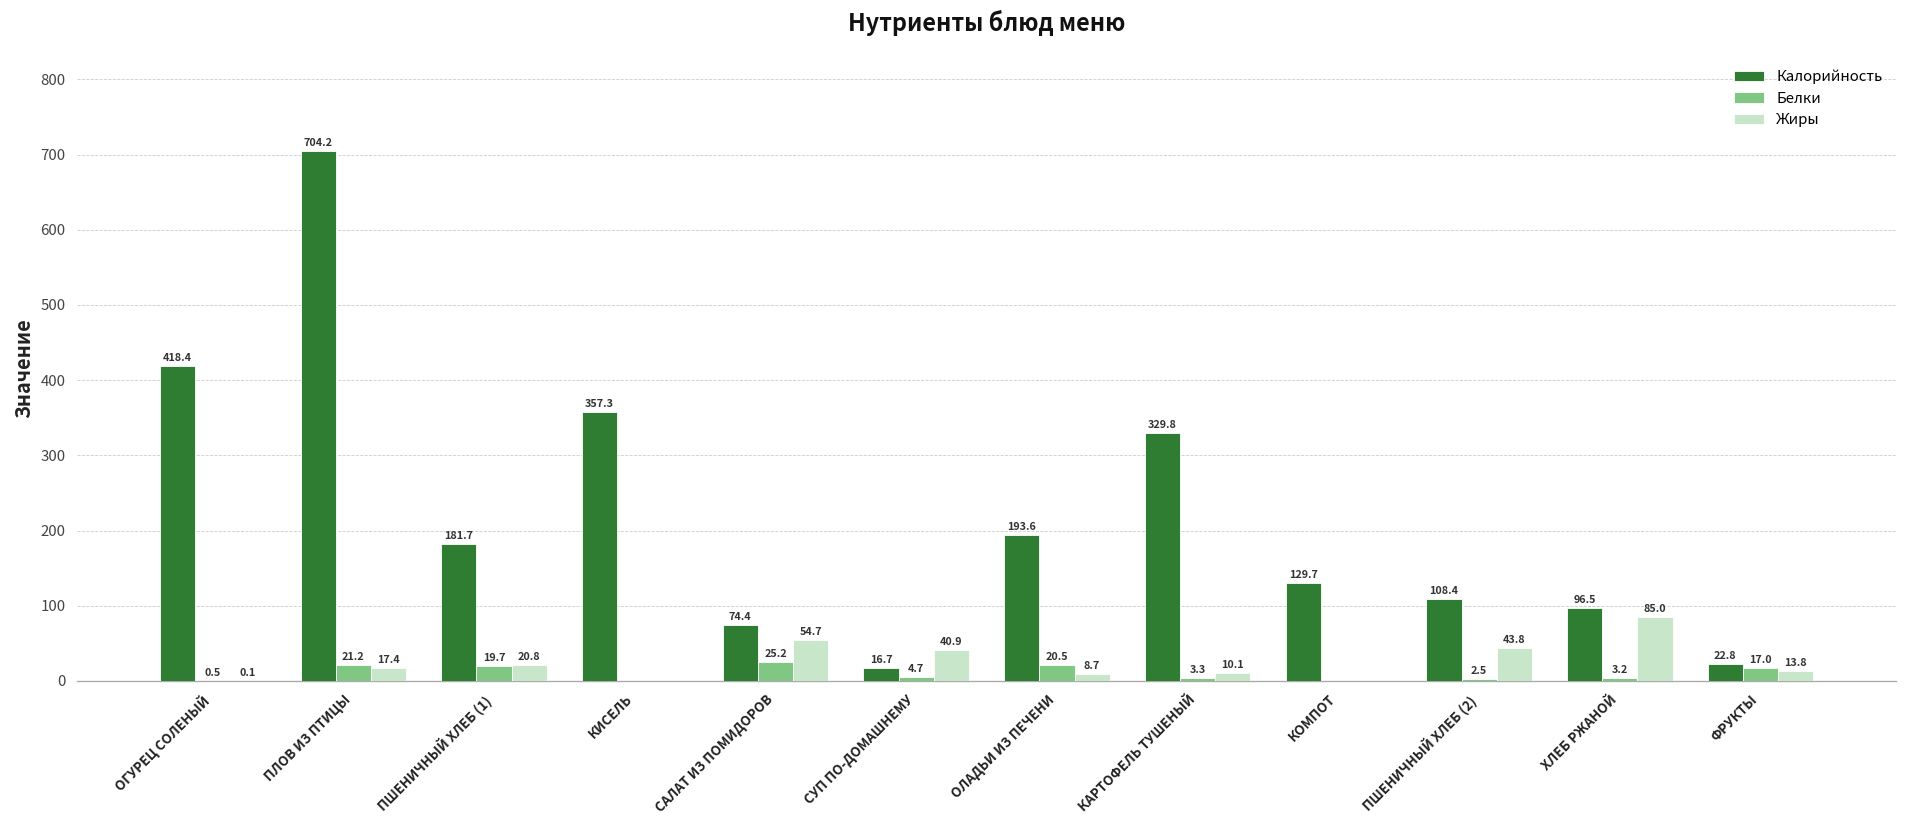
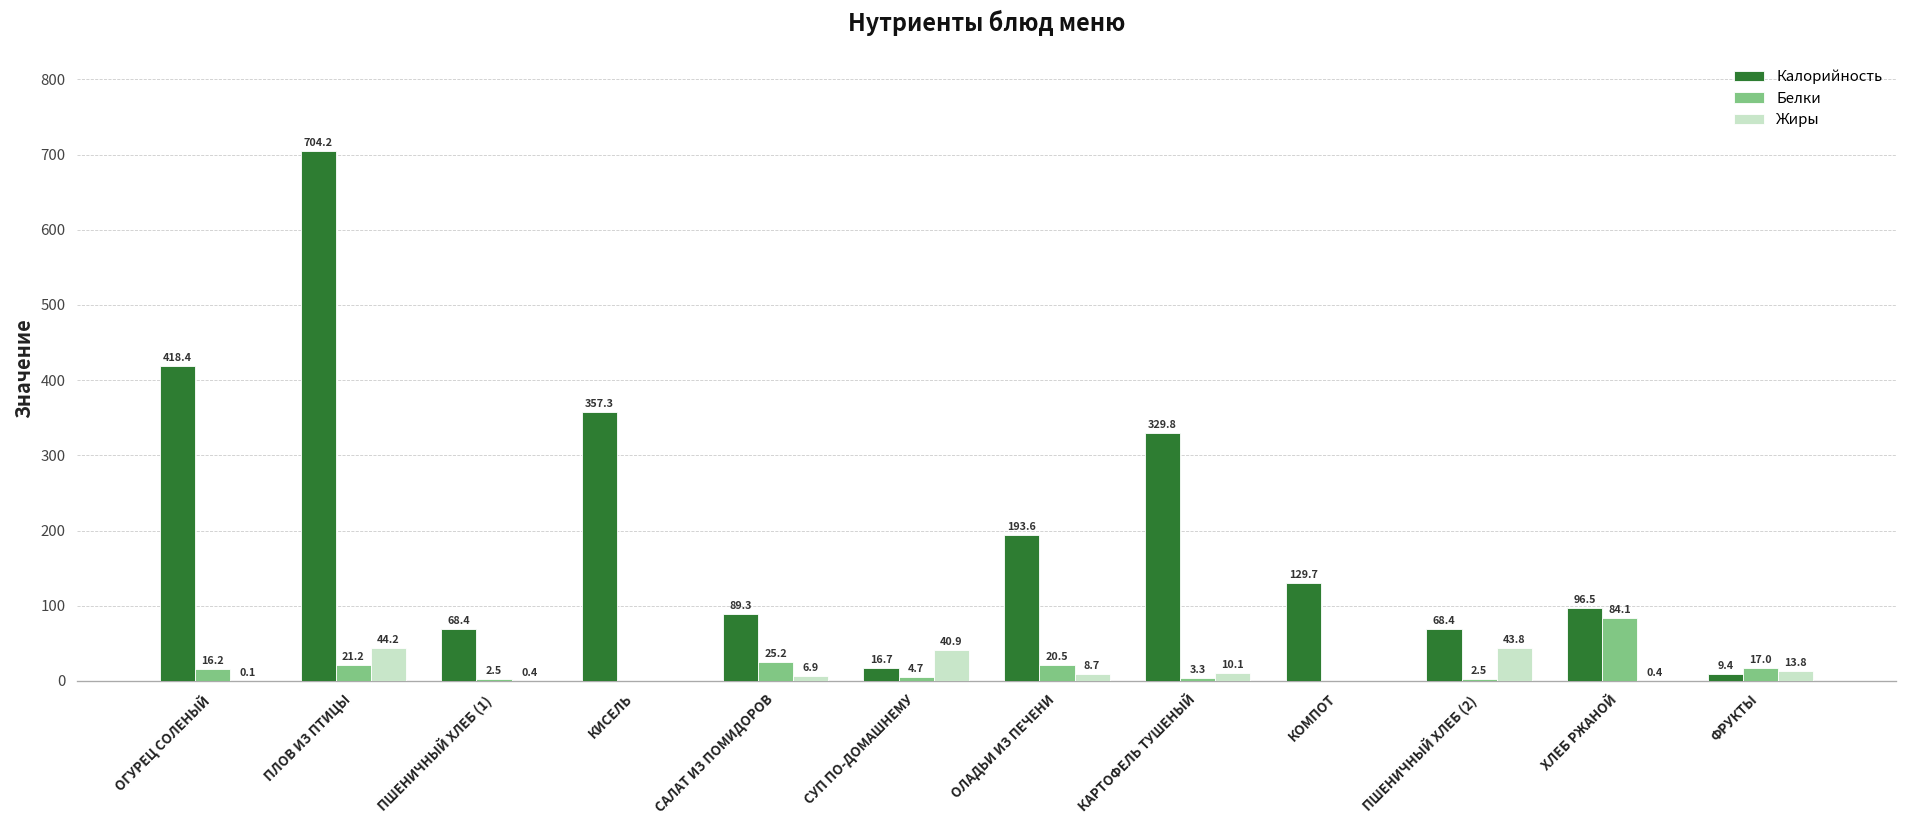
  {
    "Калорийность": {
      "ОГУРЕЦ СОЛЕНЫЙ": 418.4,
      "ПЛОВ ИЗ ПТИЦЫ": 704.2,
-     "ПШЕНИЧНЫЙ ХЛЕБ (1)": 181.7,
+     "ПШЕНИЧНЫЙ ХЛЕБ (1)": 68.4,
      "КИСЕЛЬ": 357.3,
-     "САЛАТ ИЗ ПОМИДОРОВ": 74.4,
+     "САЛАТ ИЗ ПОМИДОРОВ": 89.3,
      "СУП ПО-ДОМАШНЕМУ": 16.7,
      "ОЛАДЬИ ИЗ ПЕЧЕНИ": 193.6,
      "КАРТОФЕЛЬ ТУШЕНЫЙ": 329.8,
      "КОМПОТ": 129.7,
-     "ПШЕНИЧНЫЙ ХЛЕБ (2)": 108.4,
+     "ПШЕНИЧНЫЙ ХЛЕБ (2)": 68.4,
      "ХЛЕБ РЖАНОЙ": 96.5,
-     "ФРУКТЫ": 22.8
+     "ФРУКТЫ": 9.4
    },
    "Белки": {
-     "ОГУРЕЦ СОЛЕНЫЙ": 0.5,
+     "ОГУРЕЦ СОЛЕНЫЙ": 16.2,
      "ПЛОВ ИЗ ПТИЦЫ": 21.2,
-     "ПШЕНИЧНЫЙ ХЛЕБ (1)": 19.7,
+     "ПШЕНИЧНЫЙ ХЛЕБ (1)": 2.5,
      "САЛАТ ИЗ ПОМИДОРОВ": 25.2,
      "СУП ПО-ДОМАШНЕМУ": 4.7,
      "ОЛАДЬИ ИЗ ПЕЧЕНИ": 20.5,
      "КАРТОФЕЛЬ ТУШЕНЫЙ": 3.3,
      "ПШЕНИЧНЫЙ ХЛЕБ (2)": 2.5,
-     "ХЛЕБ РЖАНОЙ": 3.2,
+     "ХЛЕБ РЖАНОЙ": 84.1,
      "ФРУКТЫ": 17.0
    },
    "Жиры": {
      "ОГУРЕЦ СОЛЕНЫЙ": 0.1,
-     "ПЛОВ ИЗ ПТИЦЫ": 17.4,
-     "ПШЕНИЧНЫЙ ХЛЕБ (1)": 20.8,
-     "САЛАТ ИЗ ПОМИДОРОВ": 54.7,
+     "ПЛОВ ИЗ ПТИЦЫ": 44.2,
+     "ПШЕНИЧНЫЙ ХЛЕБ (1)": 0.4,
+     "САЛАТ ИЗ ПОМИДОРОВ": 6.9,
      "СУП ПО-ДОМАШНЕМУ": 40.9,
      "ОЛАДЬИ ИЗ ПЕЧЕНИ": 8.7,
      "КАРТОФЕЛЬ ТУШЕНЫЙ": 10.1,
      "ПШЕНИЧНЫЙ ХЛЕБ (2)": 43.8,
-     "ХЛЕБ РЖАНОЙ": 85.0,
+     "ХЛЕБ РЖАНОЙ": 0.4,
      "ФРУКТЫ": 13.8
    }
  }
